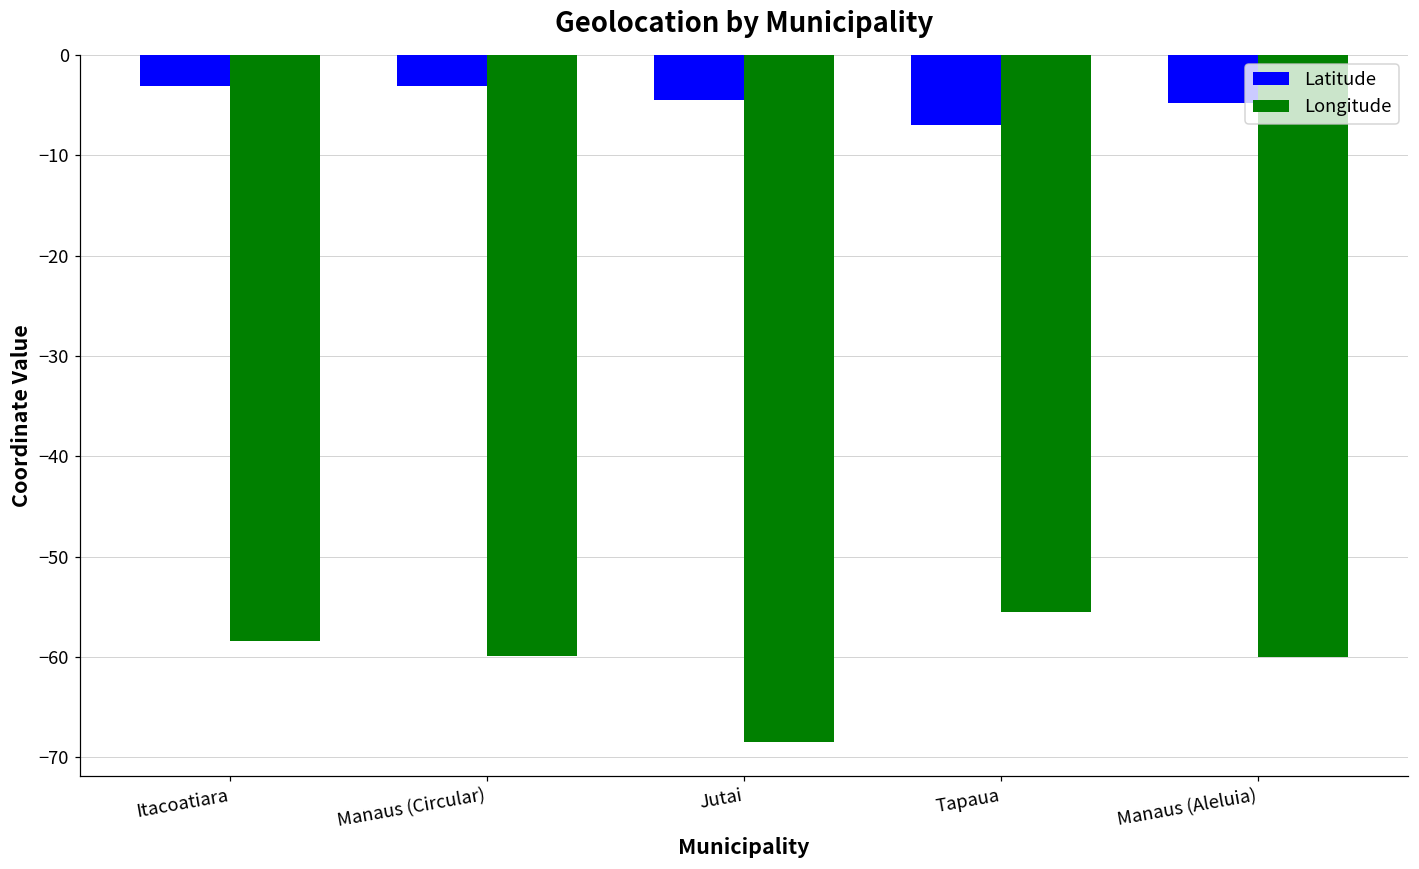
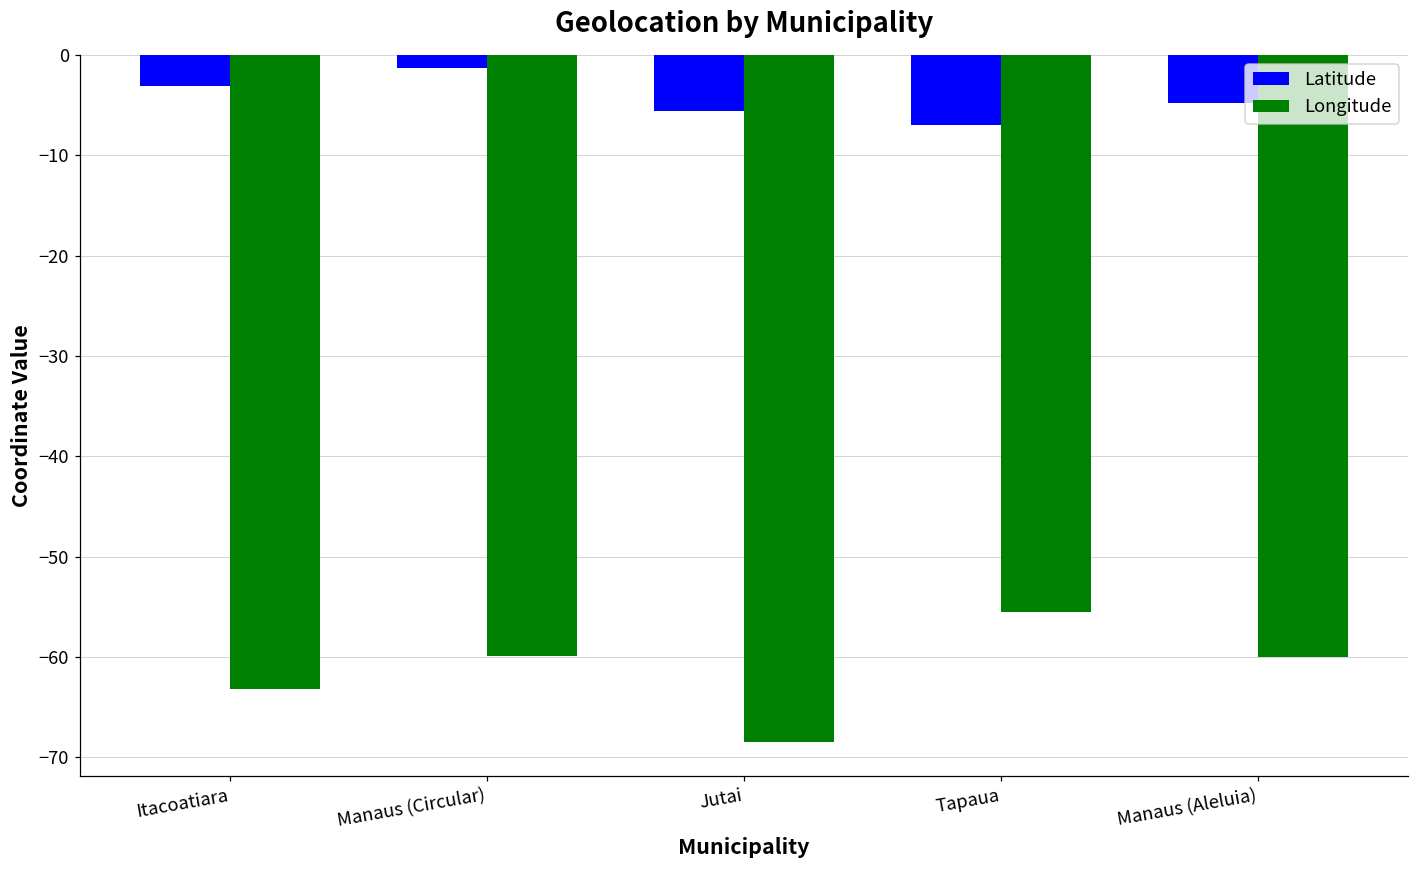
  {
    "Latitude": {
      "Itacoatiara": -3,
-     "Manaus (Circular)": -3,
-     "Jutai": -5,
+     "Manaus (Circular)": -1,
+     "Jutai": -6,
      "Tapaua": -7,
      "Manaus (Aleluia)": -5
    },
    "Longitude": {
-     "Itacoatiara": -58,
+     "Itacoatiara": -63,
      "Manaus (Circular)": -60,
      "Jutai": -68,
      "Tapaua": -55,
      "Manaus (Aleluia)": -60
    }
  }
